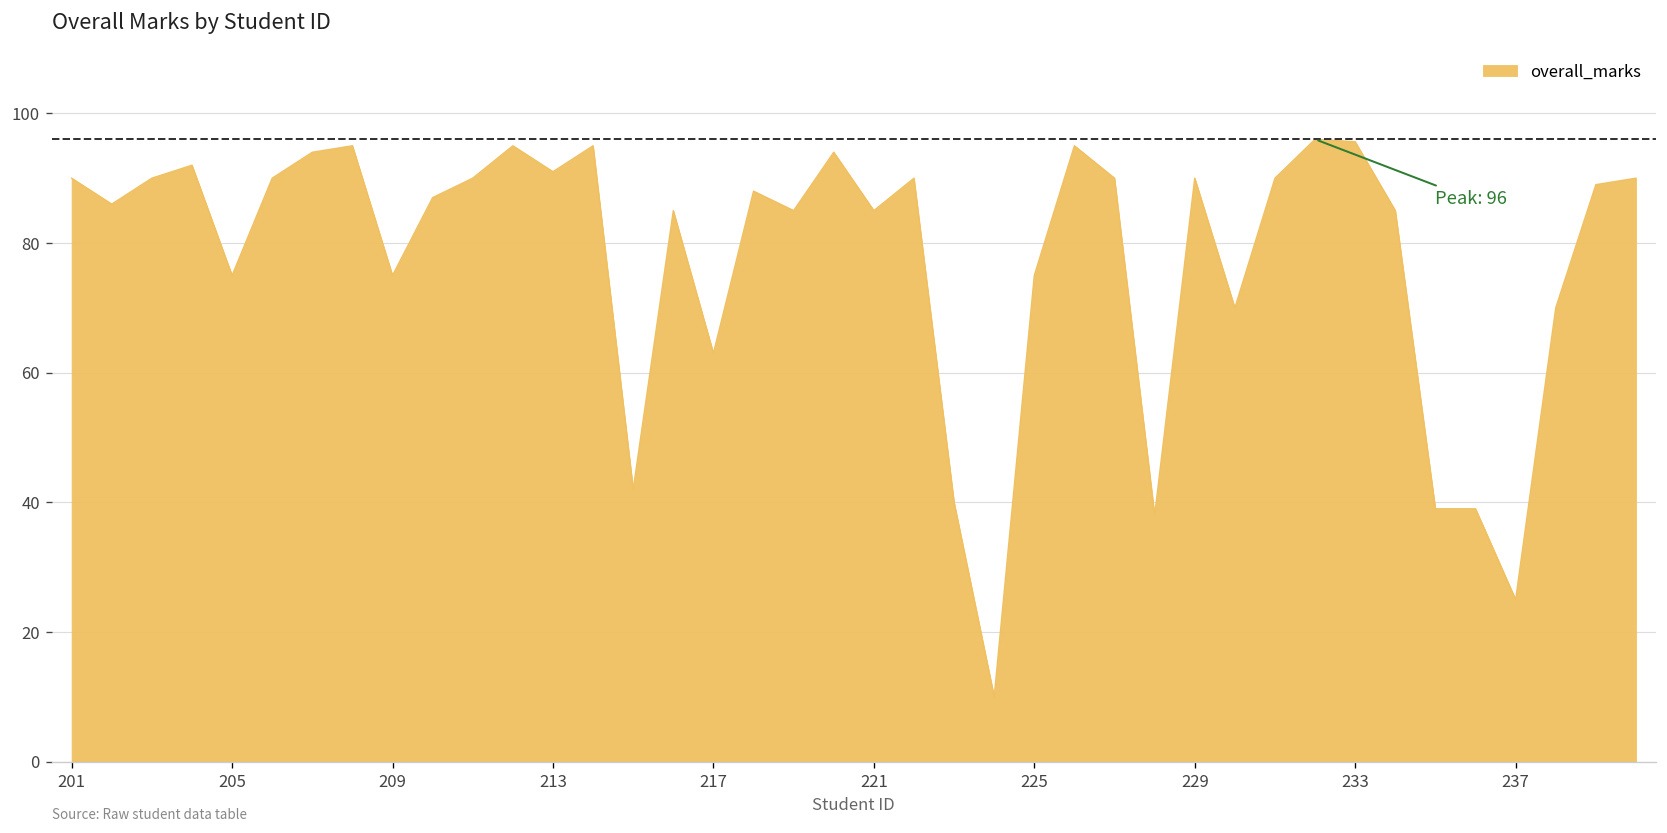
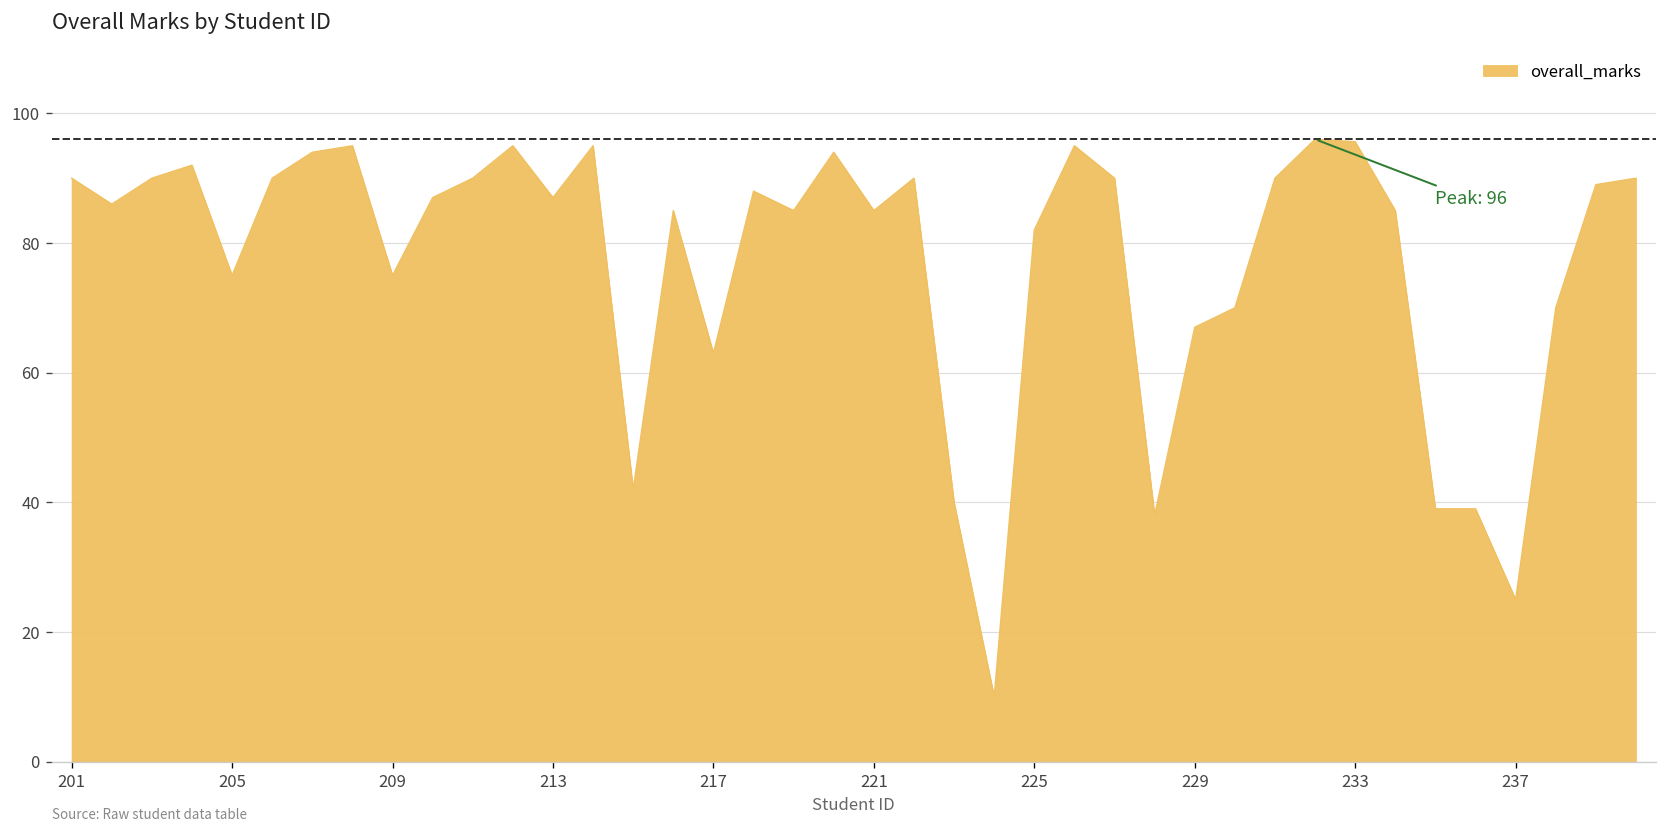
  {
    "201": 90,
    "205": 75,
    "209": 75,
-   "213": 91,
+   "213": 87,
    "217": 63,
    "221": 85,
-   "225": 75,
-   "229": 90,
+   "225": 82,
+   "229": 67,
    "237": 25
  }
